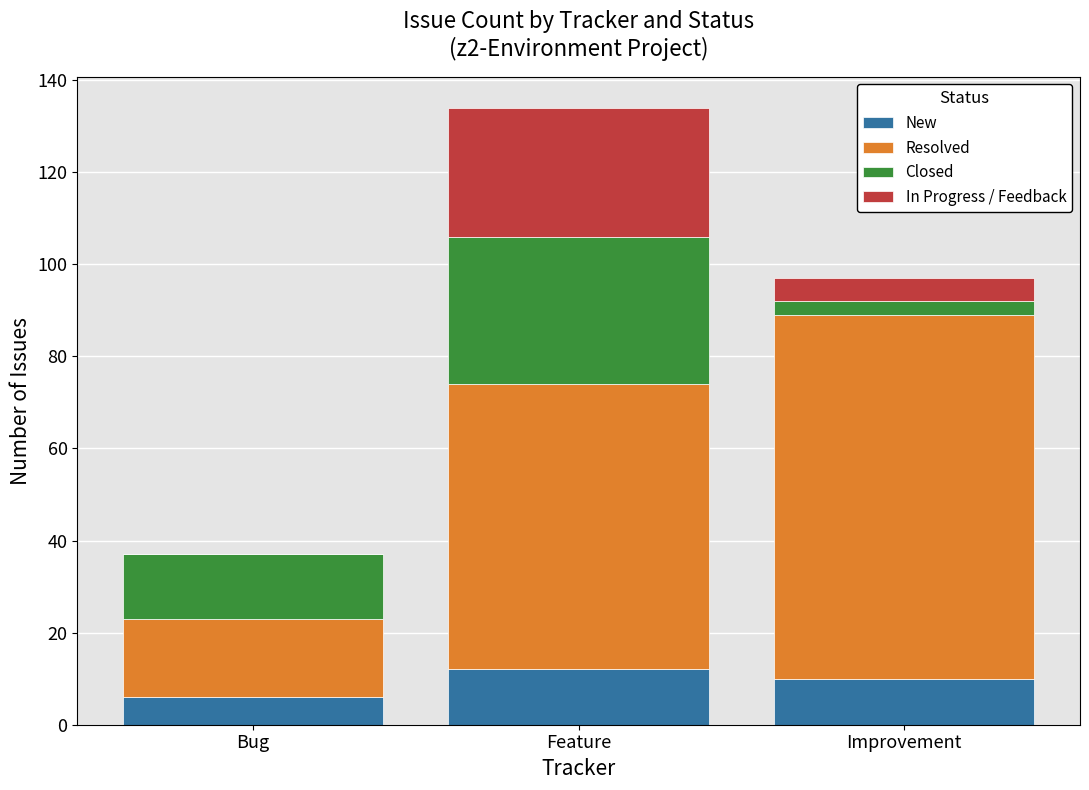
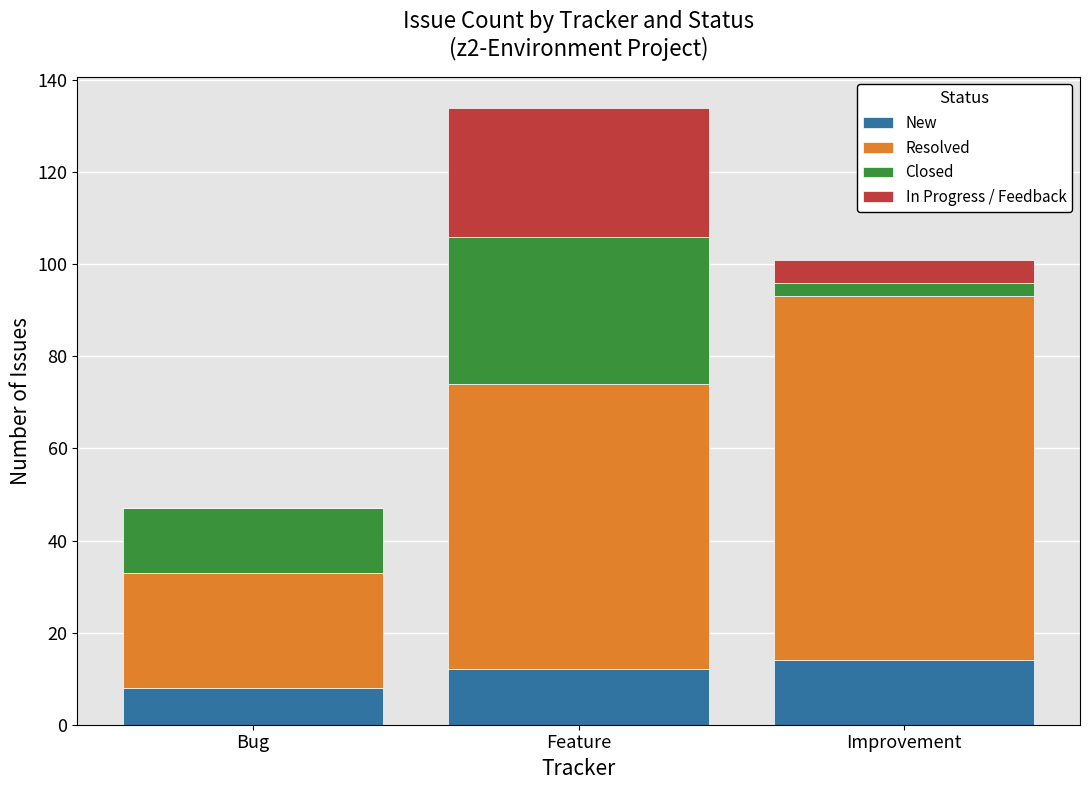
  {
    "New": {
-     "Bug": 6,
+     "Bug": 8,
      "Feature": 12,
-     "Improvement": 10
+     "Improvement": 14
    },
    "Resolved": {
-     "Bug": 17,
+     "Bug": 25,
      "Feature": 62,
      "Improvement": 79
    },
    "Closed": {
      "Bug": 14,
      "Feature": 32,
      "Improvement": 3
    },
    "In Progress / Feedback": {
      "Bug": 0,
      "Feature": 28,
      "Improvement": 5
    }
  }
